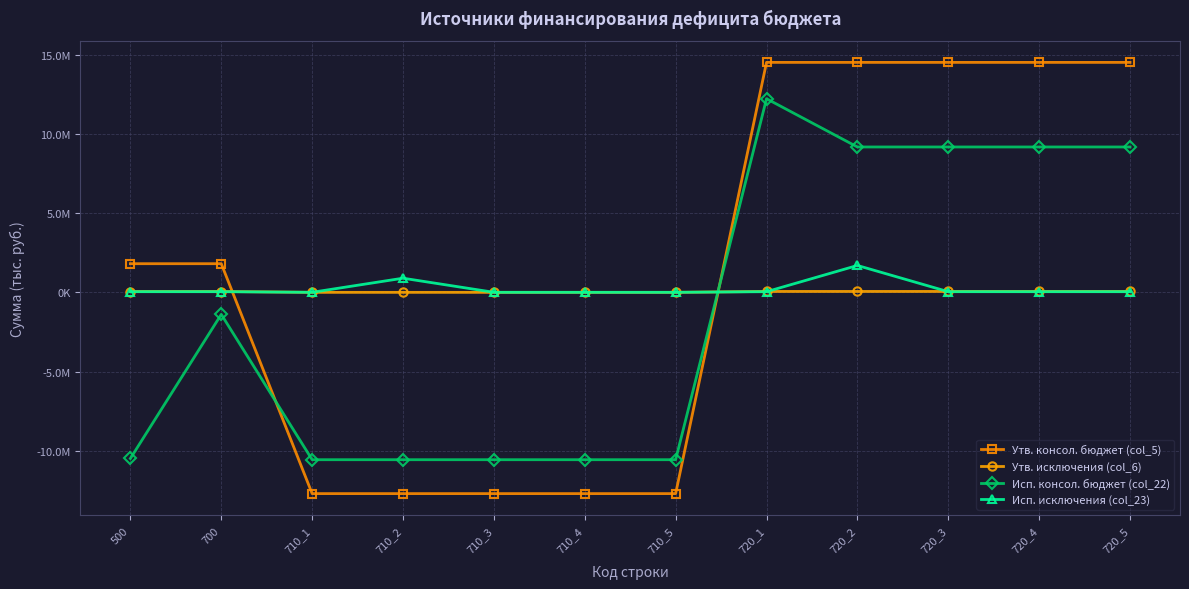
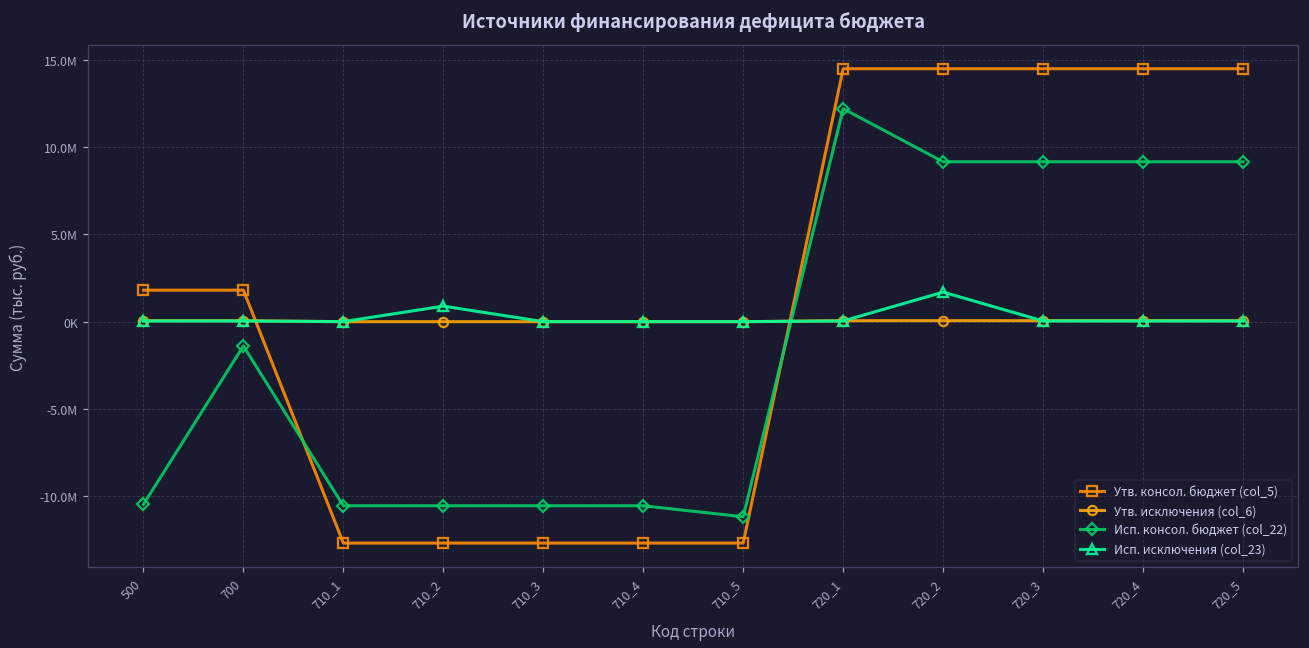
  {
    "Исп. консол. бюджет (col_22)": {
      "500": -10500000,
      "700": -1400000,
      "710_1": -10600000,
      "710_2": -10600000,
      "710_3": -10600000,
      "710_4": -10600000,
-     "710_5": -10600000,
+     "710_5": -11200000,
      "720_1": 12200000,
      "720_2": 9200000,
      "720_3": 9200000,
      "720_4": 9200000,
      "720_5": 9200000
    },
    "Исп. исключения (col_23)": {
      "710_2": 900000,
      "720_2": 1700000
    }
  }
